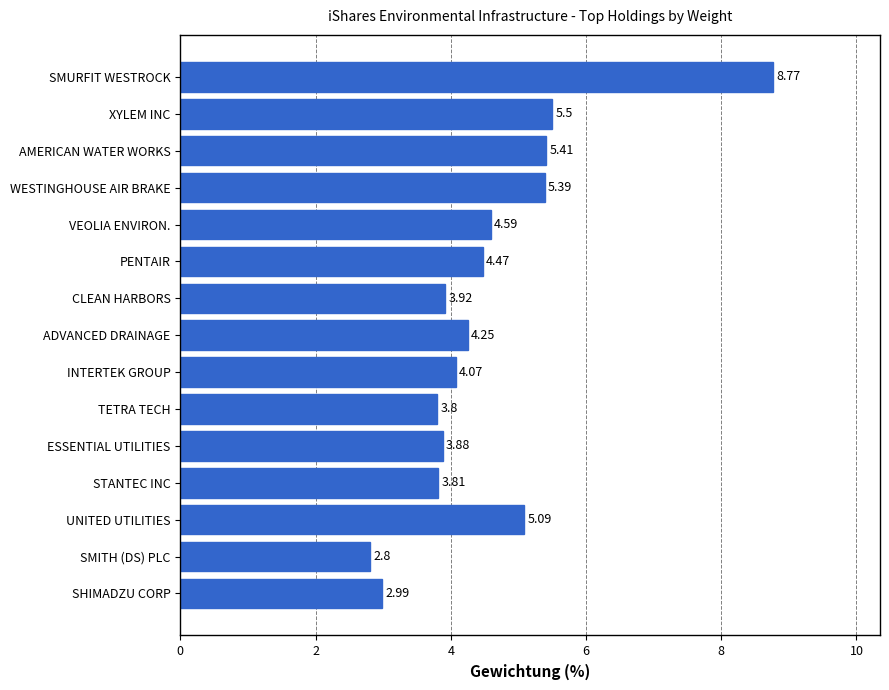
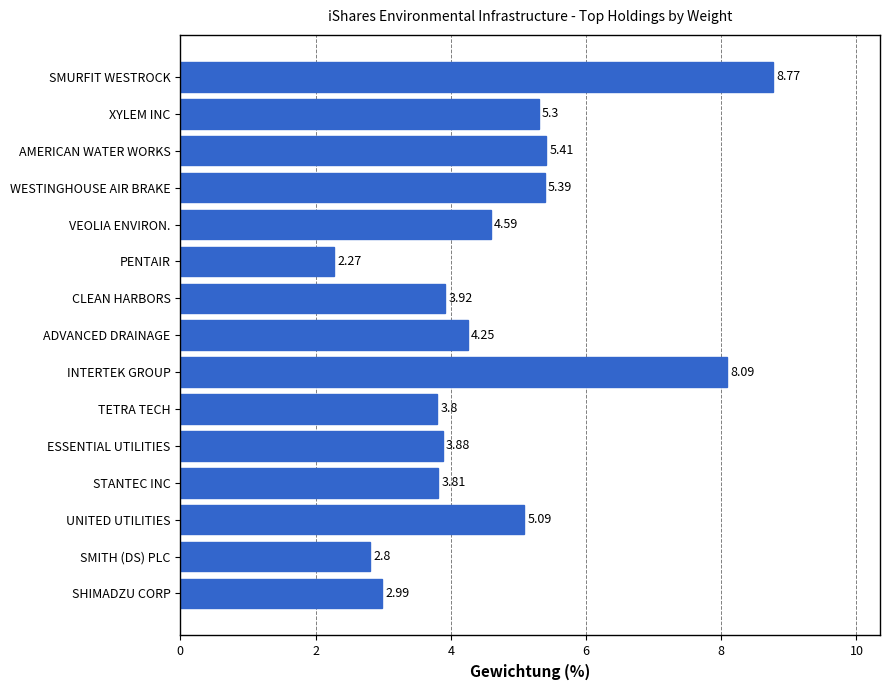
  {
    "SMURFIT WESTROCK": 8.77,
-   "XYLEM INC": 5.5,
+   "XYLEM INC": 5.3,
    "AMERICAN WATER WORKS": 5.41,
    "WESTINGHOUSE AIR BRAKE": 5.39,
    "VEOLIA ENVIRON.": 4.59,
-   "PENTAIR": 4.47,
+   "PENTAIR": 2.27,
    "CLEAN HARBORS": 3.92,
    "ADVANCED DRAINAGE": 4.25,
-   "INTERTEK GROUP": 4.07,
+   "INTERTEK GROUP": 8.09,
    "TETRA TECH": 3.8,
    "ESSENTIAL UTILITIES": 3.88,
    "STANTEC INC": 3.81,
    "UNITED UTILITIES": 5.09,
    "SMITH (DS) PLC": 2.8,
    "SHIMADZU CORP": 2.99
  }
